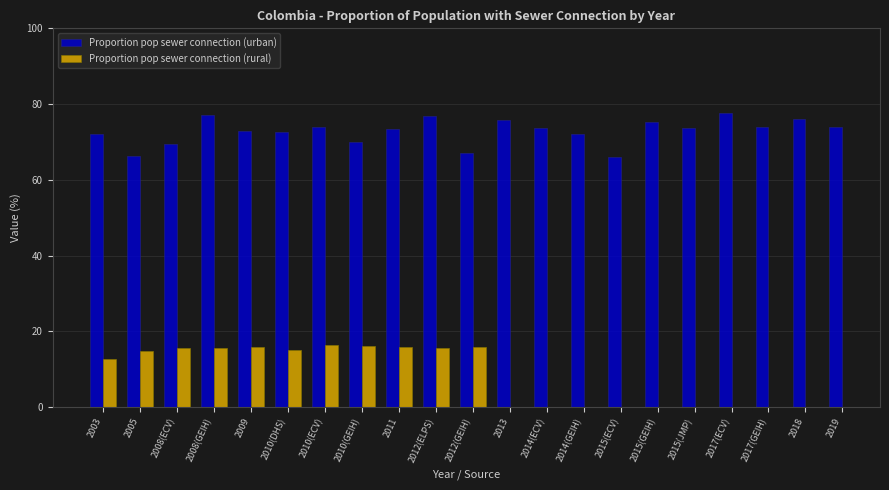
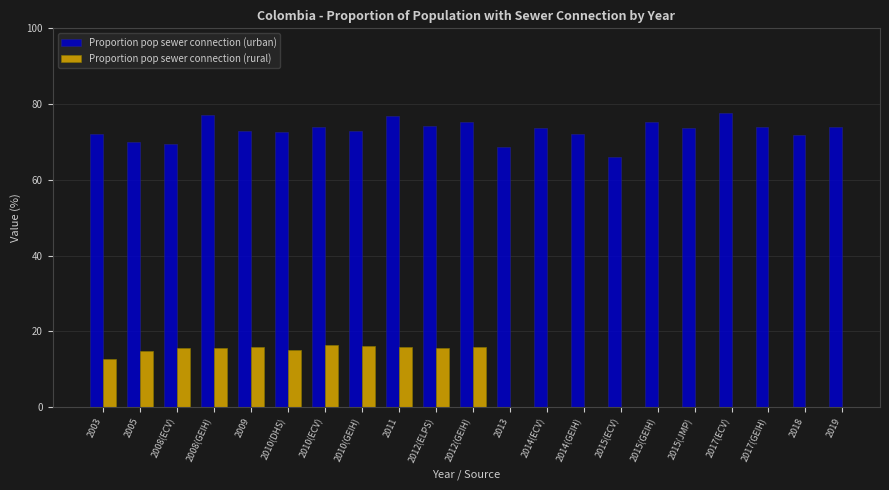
  {
    "Proportion pop sewer connection (urban)": {
      "2003": 72,
-     "2005": 66,
+     "2005": 70,
      "2008(ECV)": 69,
      "2008(GEIH)": 77,
      "2009": 73,
      "2010(DHS)": 73,
      "2010(ECV)": 74,
-     "2010(GEIH)": 70,
-     "2011": 73,
-     "2012(ELPS)": 77,
-     "2012(GEIH)": 67,
-     "2013": 76,
+     "2010(GEIH)": 73,
+     "2011": 77,
+     "2012(ELPS)": 74,
+     "2012(GEIH)": 75,
+     "2013": 69,
      "2014(ECV)": 74,
      "2014(GEIH)": 72,
      "2015(ECV)": 66,
      "2015(GEIH)": 75,
      "2015(JMP)": 74,
      "2017(ECV)": 78,
      "2017(GEIH)": 74,
-     "2018": 76,
+     "2018": 72,
      "2019": 74
    }
  }
